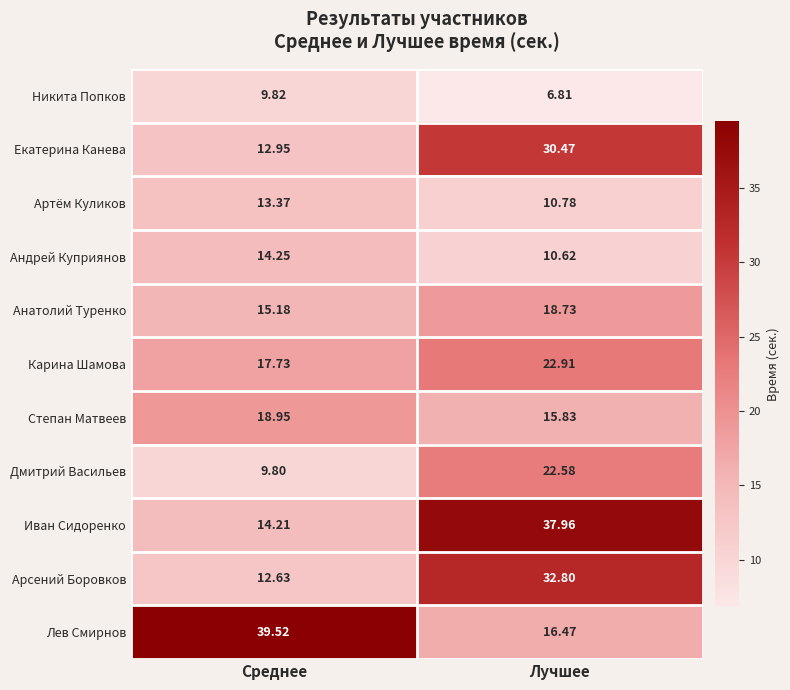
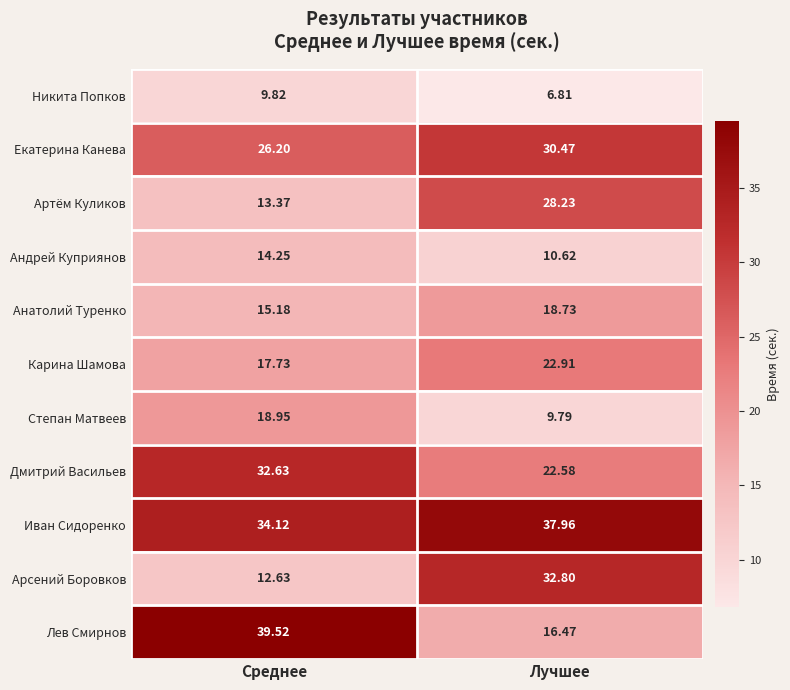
  {
    "Никита Попков": {
      "Среднее": 9.82,
      "Лучшее": 6.81
    },
    "Екатерина Канева": {
-     "Среднее": 12.95,
+     "Среднее": 26.20,
      "Лучшее": 30.47
    },
    "Артём Куликов": {
      "Среднее": 13.37,
-     "Лучшее": 10.78
+     "Лучшее": 28.23
    },
    "Андрей Куприянов": {
      "Среднее": 14.25,
      "Лучшее": 10.62
    },
    "Анатолий Туренко": {
      "Среднее": 15.18,
      "Лучшее": 18.73
    },
    "Карина Шамова": {
      "Среднее": 17.73,
      "Лучшее": 22.91
    },
    "Степан Матвеев": {
      "Среднее": 18.95,
-     "Лучшее": 15.83
+     "Лучшее": 9.79
    },
    "Дмитрий Васильев": {
-     "Среднее": 9.80,
+     "Среднее": 32.63,
      "Лучшее": 22.58
    },
    "Иван Сидоренко": {
-     "Среднее": 14.21,
+     "Среднее": 34.12,
      "Лучшее": 37.96
    },
    "Арсений Боровков": {
      "Среднее": 12.63,
      "Лучшее": 32.80
    },
    "Лев Смирнов": {
      "Среднее": 39.52,
      "Лучшее": 16.47
    }
  }
